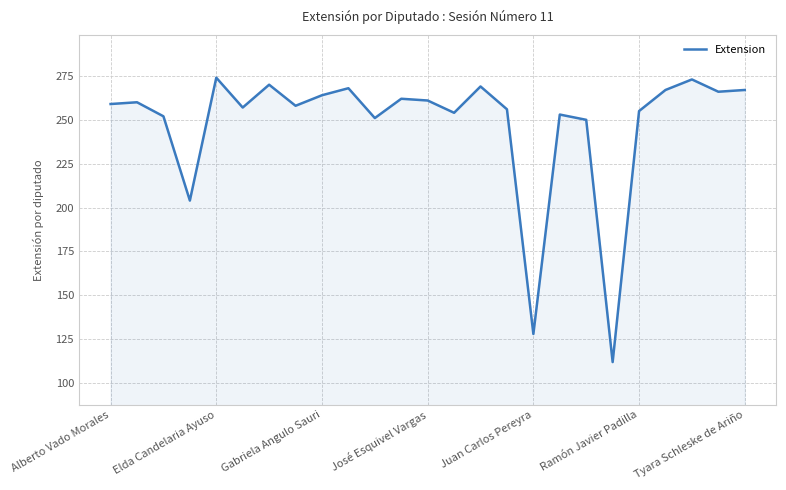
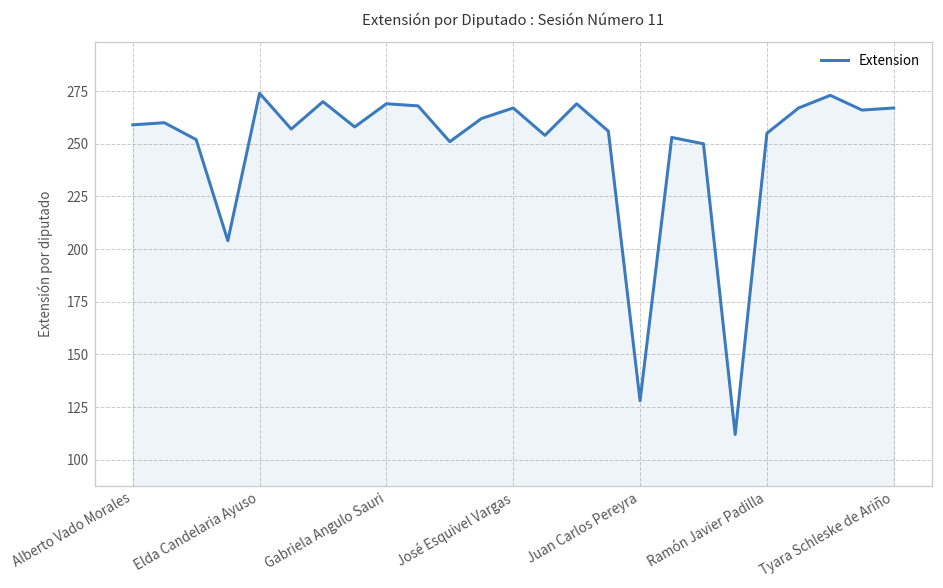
  {
    "Alberto Vado Morales": 259,
    "Elda Candelaria Ayuso": 274,
-   "Gabriela Angulo Sauri": 264,
-   "José Esquivel Vargas": 261,
+   "Gabriela Angulo Sauri": 269,
+   "José Esquivel Vargas": 267,
    "Juan Carlos Pereyra": 128,
    "Ramón Javier Padilla": 255,
    "Tyara Schleske de Ariño": 267
  }
